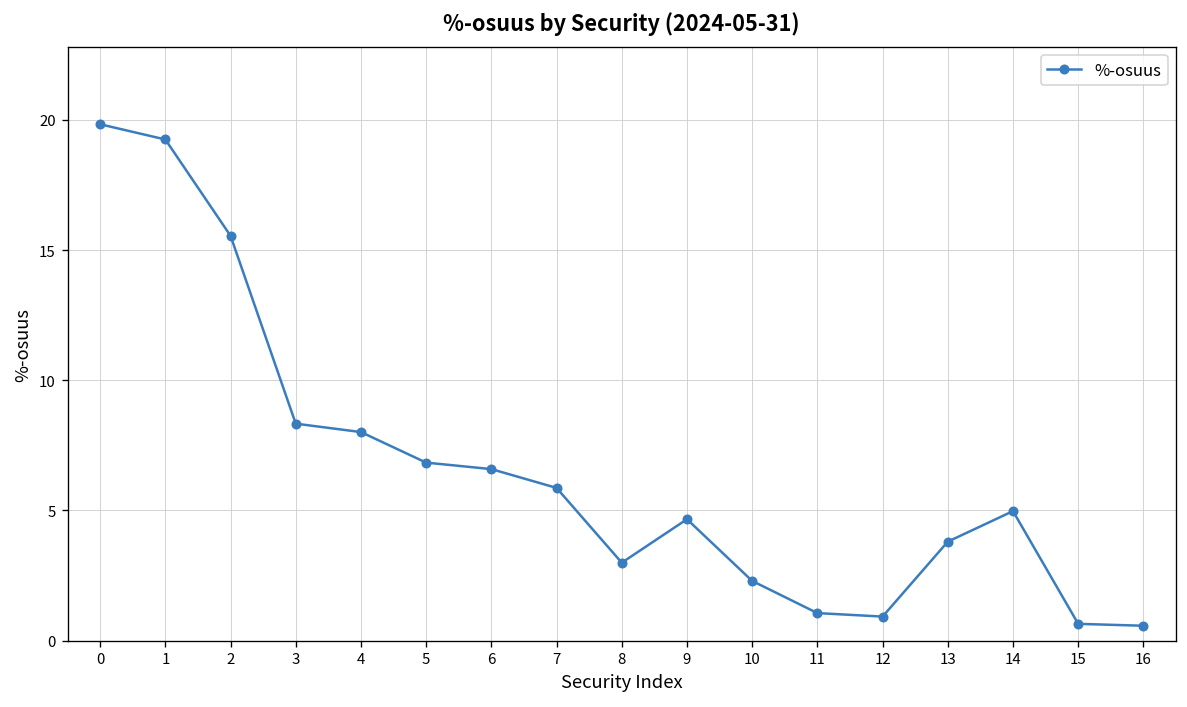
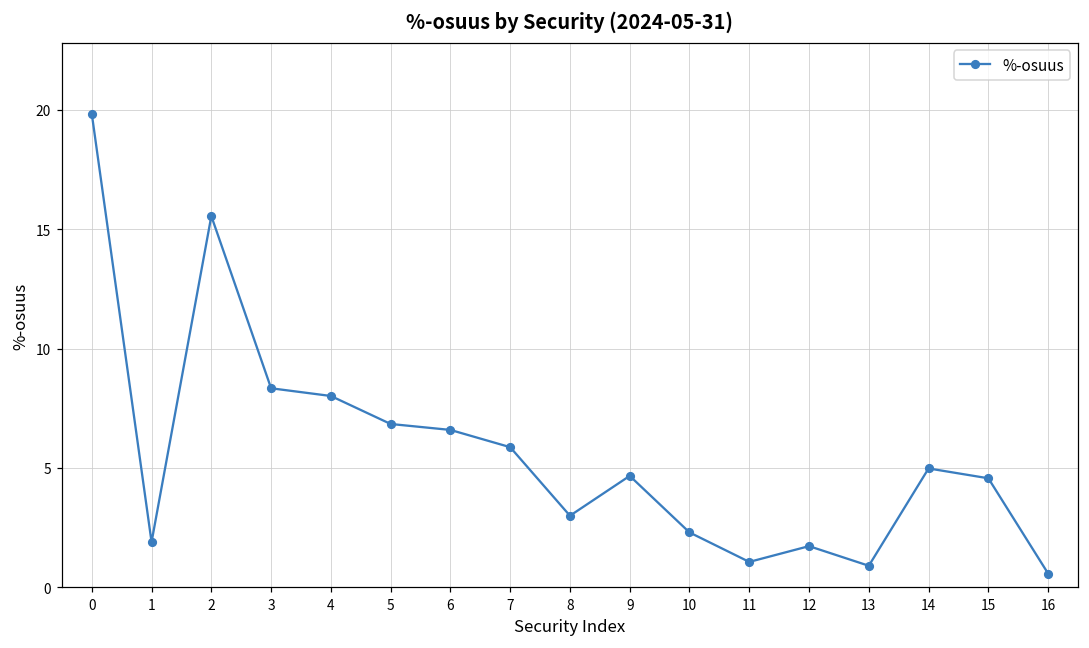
  {
    "0": 19.8,
-   "1": 19.2,
+   "1": 1.9,
    "2": 15.5,
    "3": 8.3,
    "4": 8.0,
    "5": 6.8,
    "6": 6.6,
    "7": 5.9,
    "8": 3.0,
    "9": 4.7,
    "10": 2.3,
    "11": 1.1,
-   "12": 0.9,
-   "13": 3.8,
+   "12": 1.7,
+   "13": 0.9,
    "14": 5.0,
-   "15": 0.6,
+   "15": 4.6,
    "16": 0.6
  }
